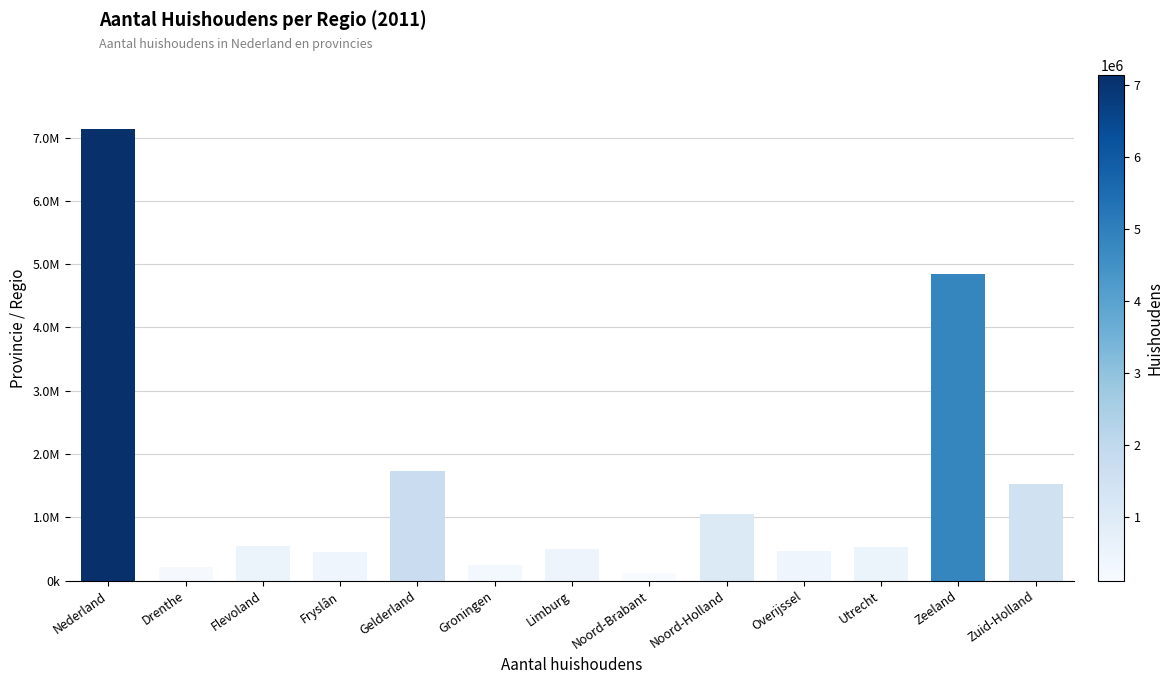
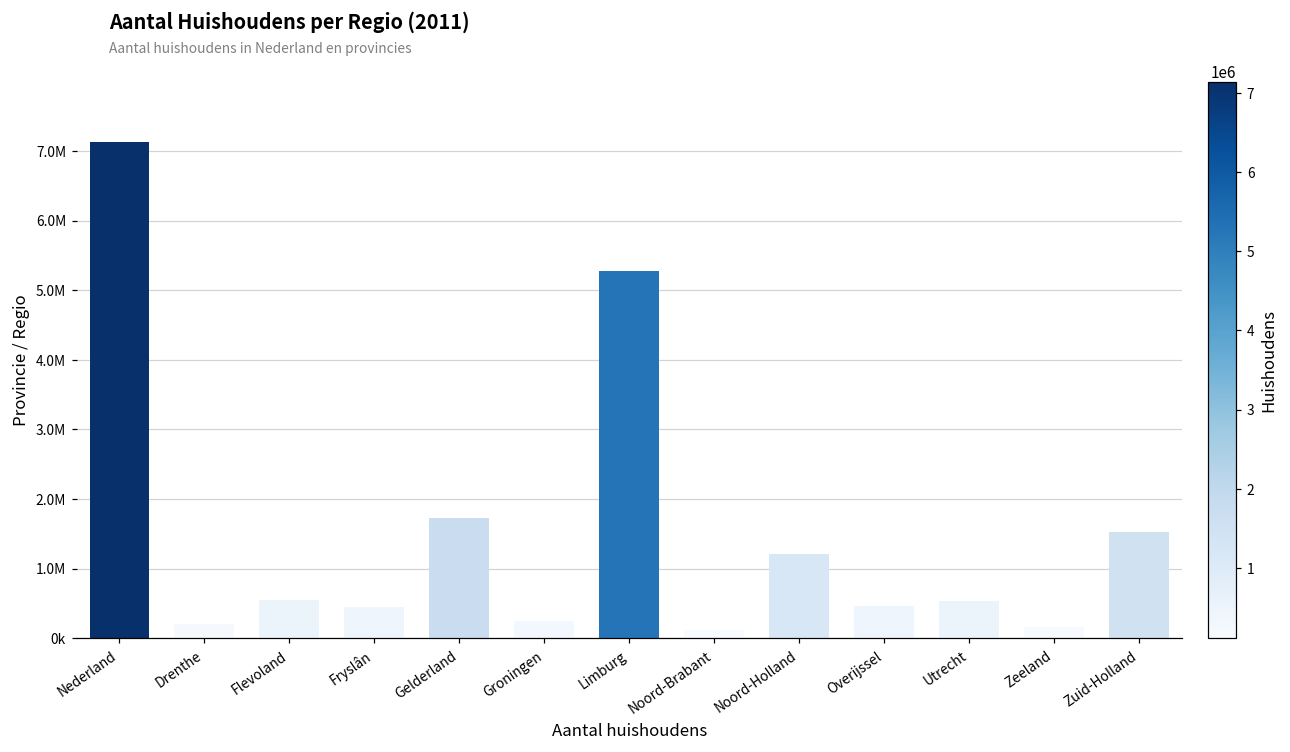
  {
    "Nederland": 7100000,
    "Drenthe": 200000,
    "Flevoland": 600000,
    "Fryslân": 500000,
    "Gelderland": 1700000,
    "Groningen": 300000,
-   "Limburg": 500000,
+   "Limburg": 5300000,
    "Noord-Brabant": 100000,
-   "Noord-Holland": 1100000,
+   "Noord-Holland": 1200000,
    "Overijssel": 500000,
    "Utrecht": 500000,
-   "Zeeland": 4900000,
+   "Zeeland": 200000,
    "Zuid-Holland": 1500000
  }
